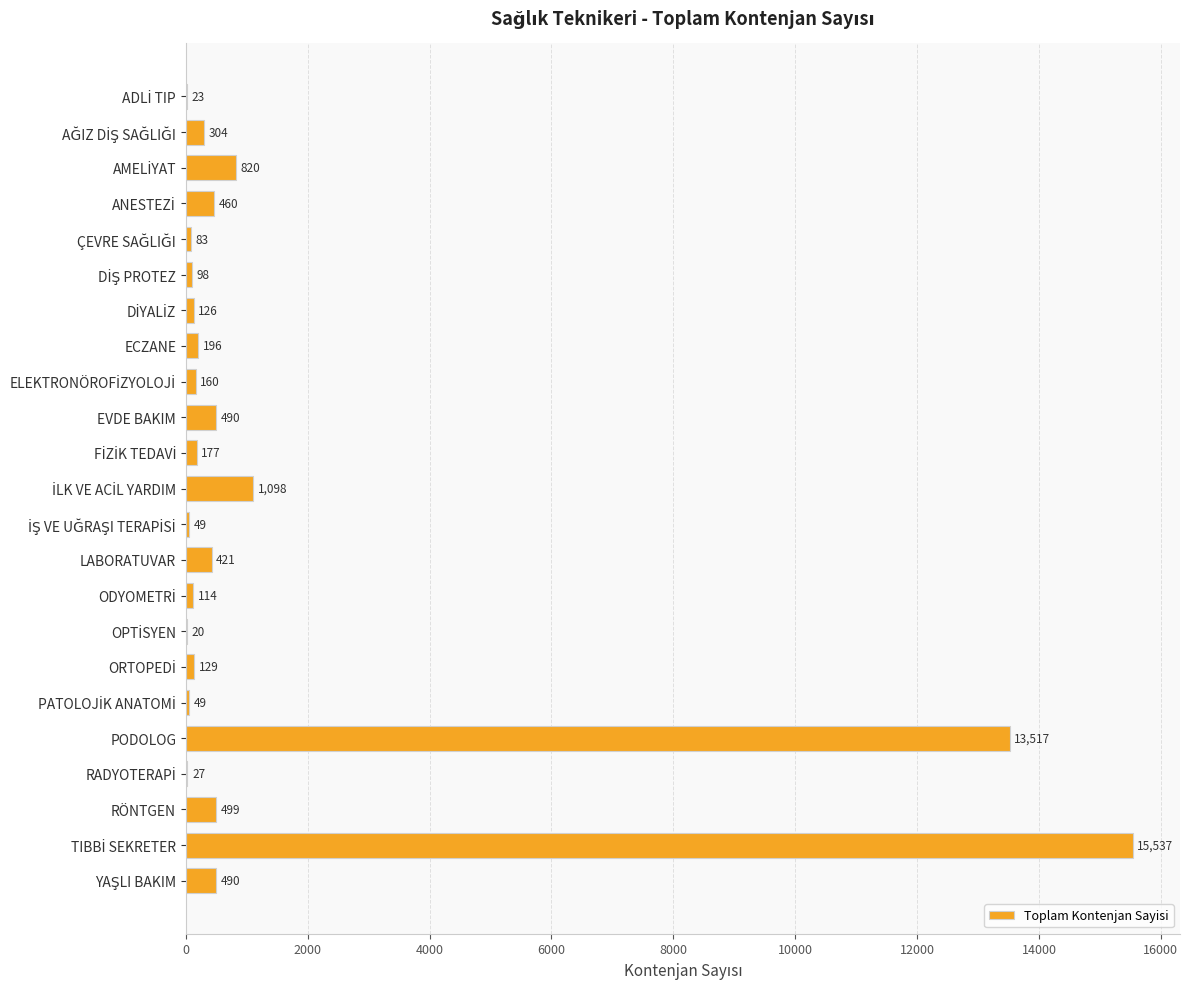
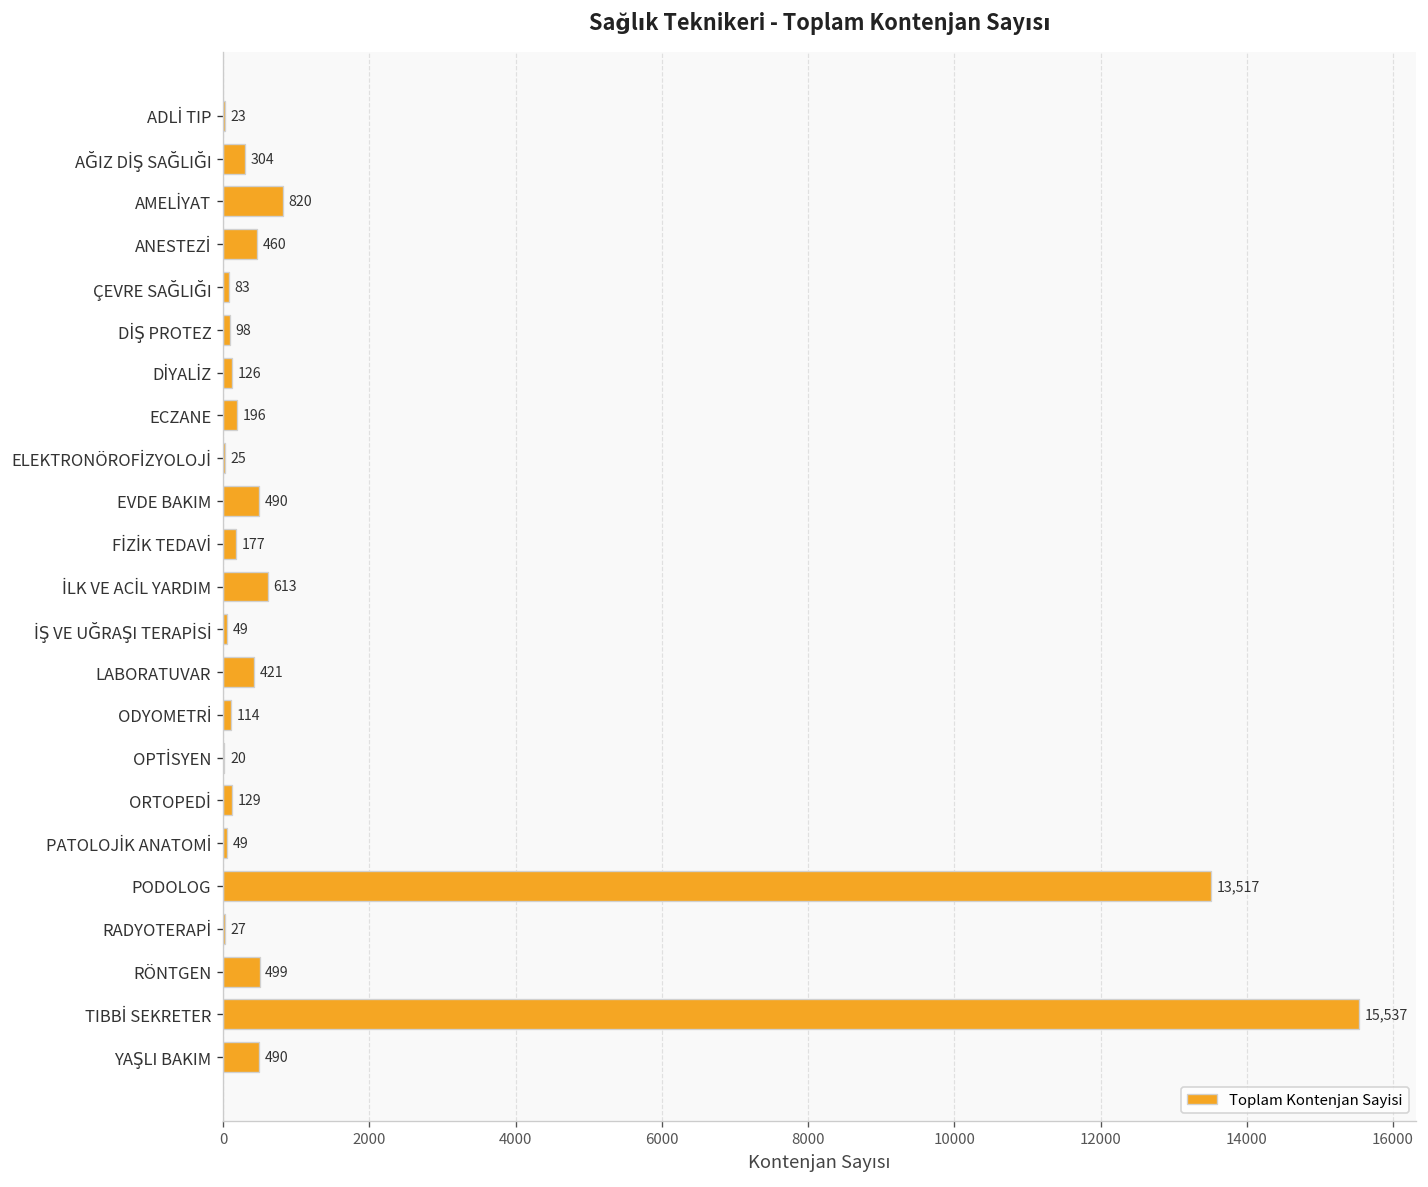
  {
    "ADLİ TIP": "23",
    "AĞIZ DİŞ SAĞLIĞI": "304",
    "AMELİYAT": "820",
    "ANESTEZİ": "460",
    "ÇEVRE SAĞLIĞI": "83",
    "DİŞ PROTEZ": "98",
    "DİYALİZ": "126",
    "ECZANE": "196",
-   "ELEKTRONÖROFİZYOLOJİ": "160",
+   "ELEKTRONÖROFİZYOLOJİ": "25",
    "EVDE BAKIM": "490",
    "FİZİK TEDAVİ": "177",
-   "İLK VE ACİL YARDIM": "1,098",
+   "İLK VE ACİL YARDIM": "613",
    "İŞ VE UĞRAŞI TERAPİSİ": "49",
    "LABORATUVAR": "421",
    "ODYOMETRİ": "114",
    "OPTİSYEN": "20",
    "ORTOPEDİ": "129",
    "PATOLOJİK ANATOMİ": "49",
    "PODOLOG": "13,517",
    "RADYOTERAPİ": "27",
    "RÖNTGEN": "499",
    "TIBBİ SEKRETER": "15,537",
    "YAŞLI BAKIM": "490"
  }
